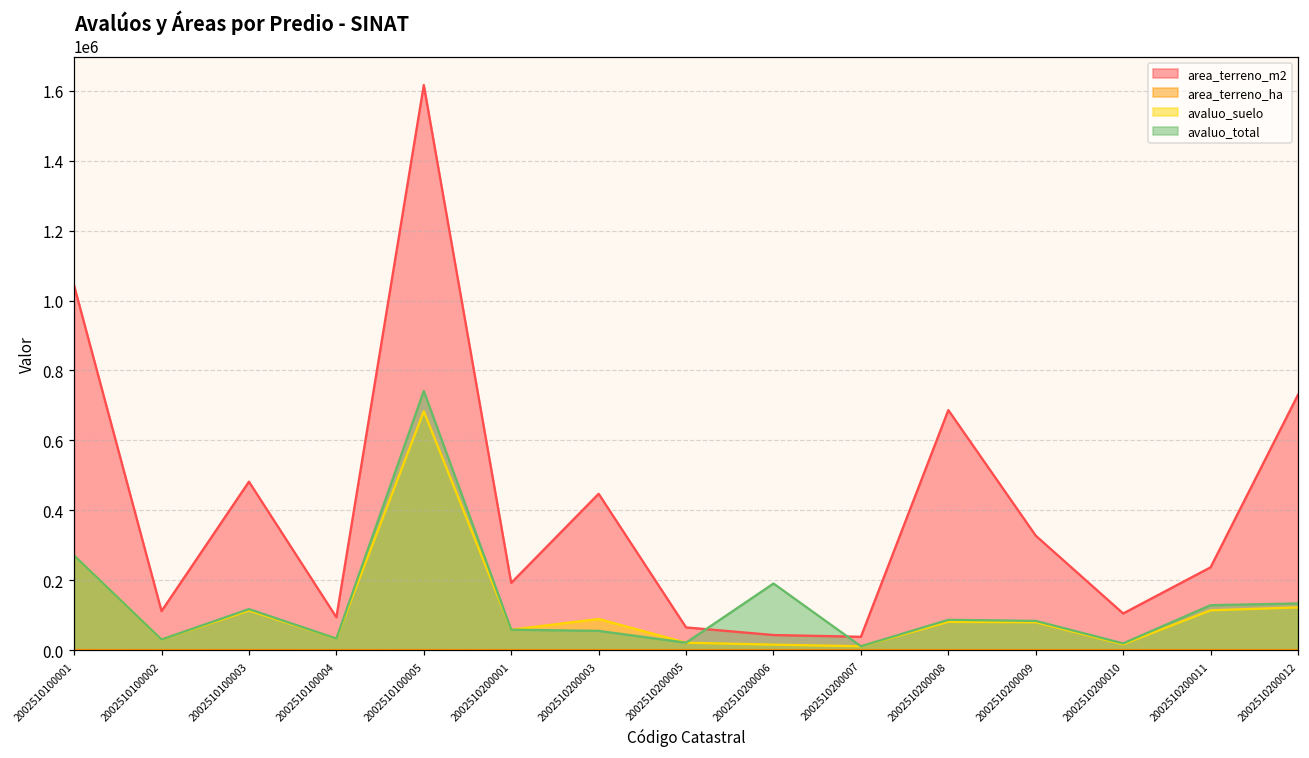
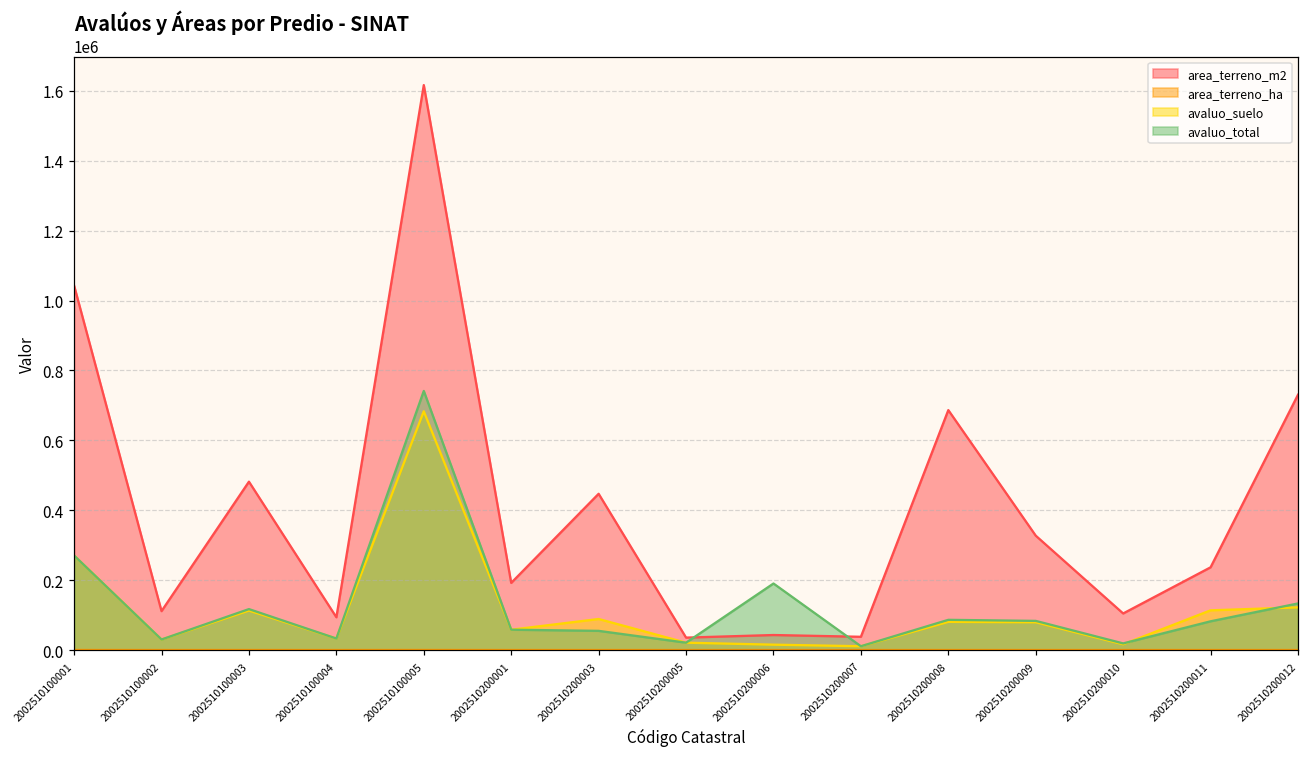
  {
    "area_terreno_m2": {
      "2002510100001": 1040000,
      "2002510100002": 110000,
      "2002510100003": 480000,
      "2002510100004": 90000,
      "2002510100005": 1620000,
      "2002510200001": 190000,
      "2002510200003": 450000,
-     "2002510200005": 60000,
+     "2002510200005": 40000,
      "2002510200006": 40000,
      "2002510200007": 40000,
      "2002510200008": 690000,
      "2002510200009": 330000,
      "2002510200010": 100000,
      "2002510200011": 240000,
      "2002510200012": 730000
    },
    "avaluo_total": {
      "2002510100005": 740000,
      "2002510200003": 50000,
      "2002510200006": 190000,
-     "2002510200011": 130000,
+     "2002510200011": 80000,
      "2002510200012": 130000
    }
  }
